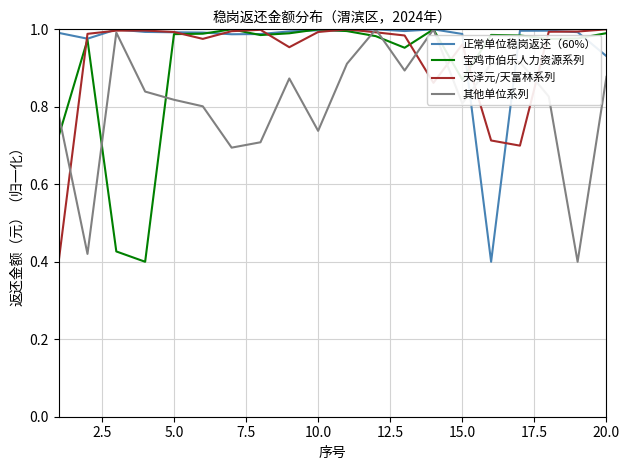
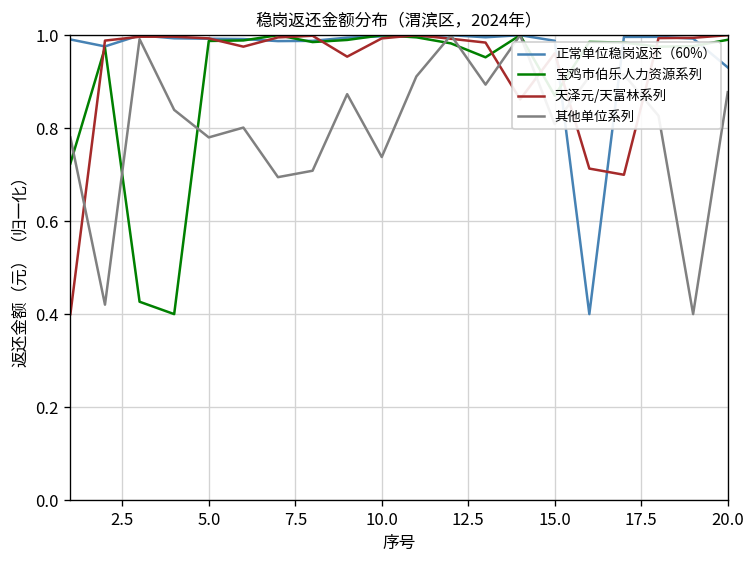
  {
    "正常单位稳岗返还（60%）": {
      "15.0": 0.99,
      "20.0": 0.93
    },
    "宝鸡市伯乐人力资源系列": {
      "20.0": 0.99
    },
    "天泽元/天富林系列": {
      "20.0": 1.00
    },
    "其他单位系列": {
-     "5.0": 0.82,
+     "5.0": 0.78,
      "10.0": 0.74,
      "20.0": 0.88
    }
  }
